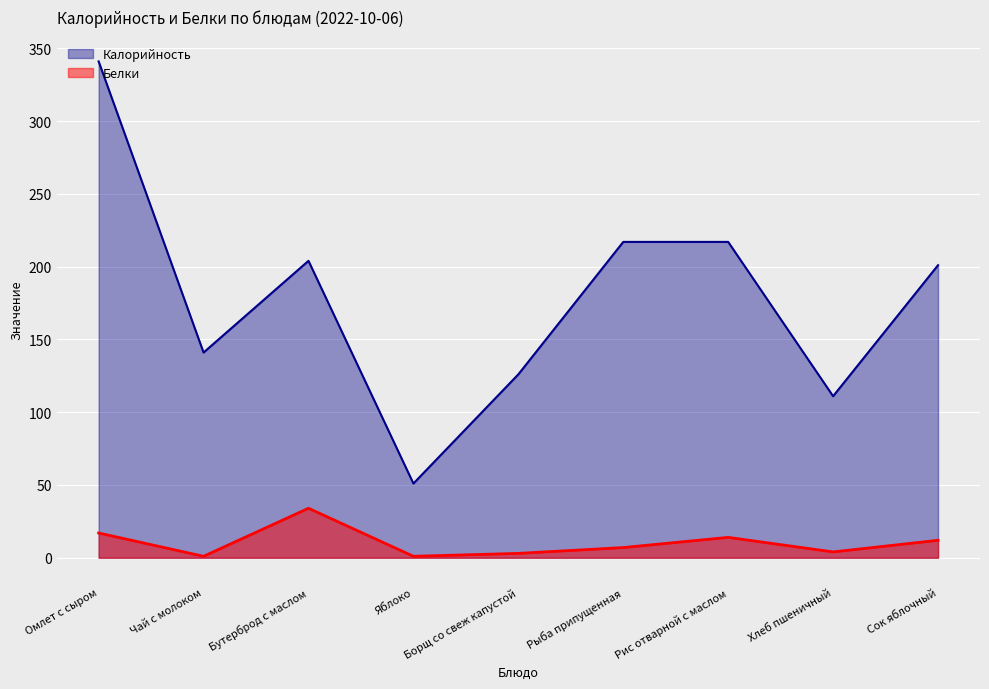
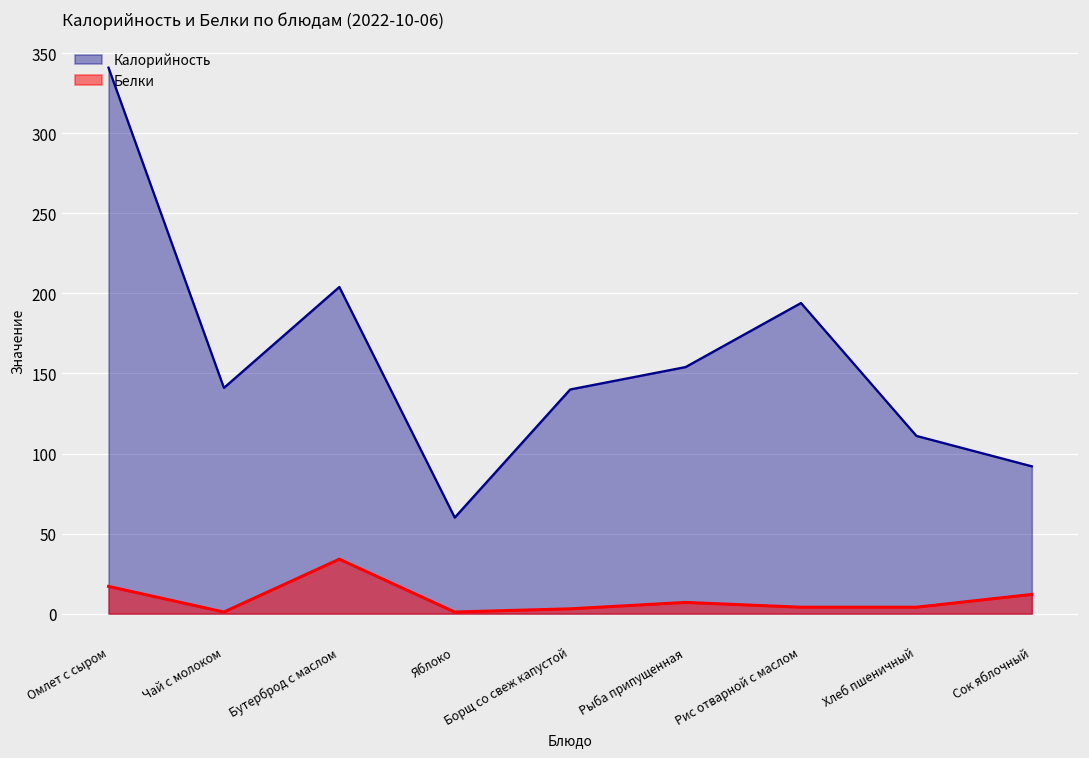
  {
    "Калорийность": {
      "Омлет с сыром": 341,
      "Чай с молоком": 141,
      "Бутерброд с маслом": 204,
-     "Яблоко": 51,
-     "Борщ со свеж капустой": 126,
-     "Рыба припущенная": 217,
-     "Рис отварной с маслом": 217,
+     "Яблоко": 60,
+     "Борщ со свеж капустой": 140,
+     "Рыба припущенная": 154,
+     "Рис отварной с маслом": 194,
      "Хлеб пшеничный": 111,
-     "Сок яблочный": 201
+     "Сок яблочный": 92
    },
    "Белки": {
      "Омлет с сыром": 17,
      "Чай с молоком": 1,
      "Бутерброд с маслом": 34,
      "Яблоко": 1,
      "Борщ со свеж капустой": 3,
      "Рыба припущенная": 7,
-     "Рис отварной с маслом": 14,
+     "Рис отварной с маслом": 4,
      "Хлеб пшеничный": 4,
      "Сок яблочный": 12
    }
  }
